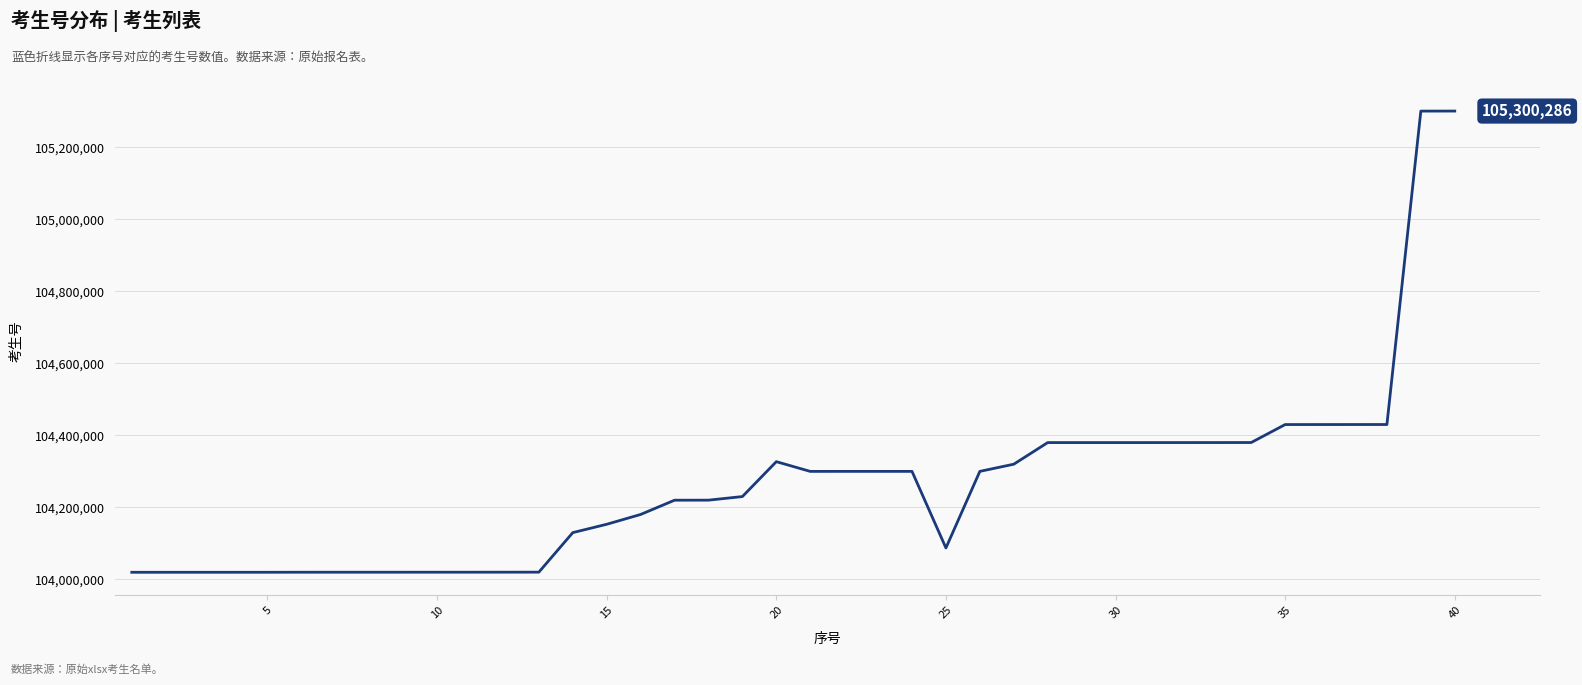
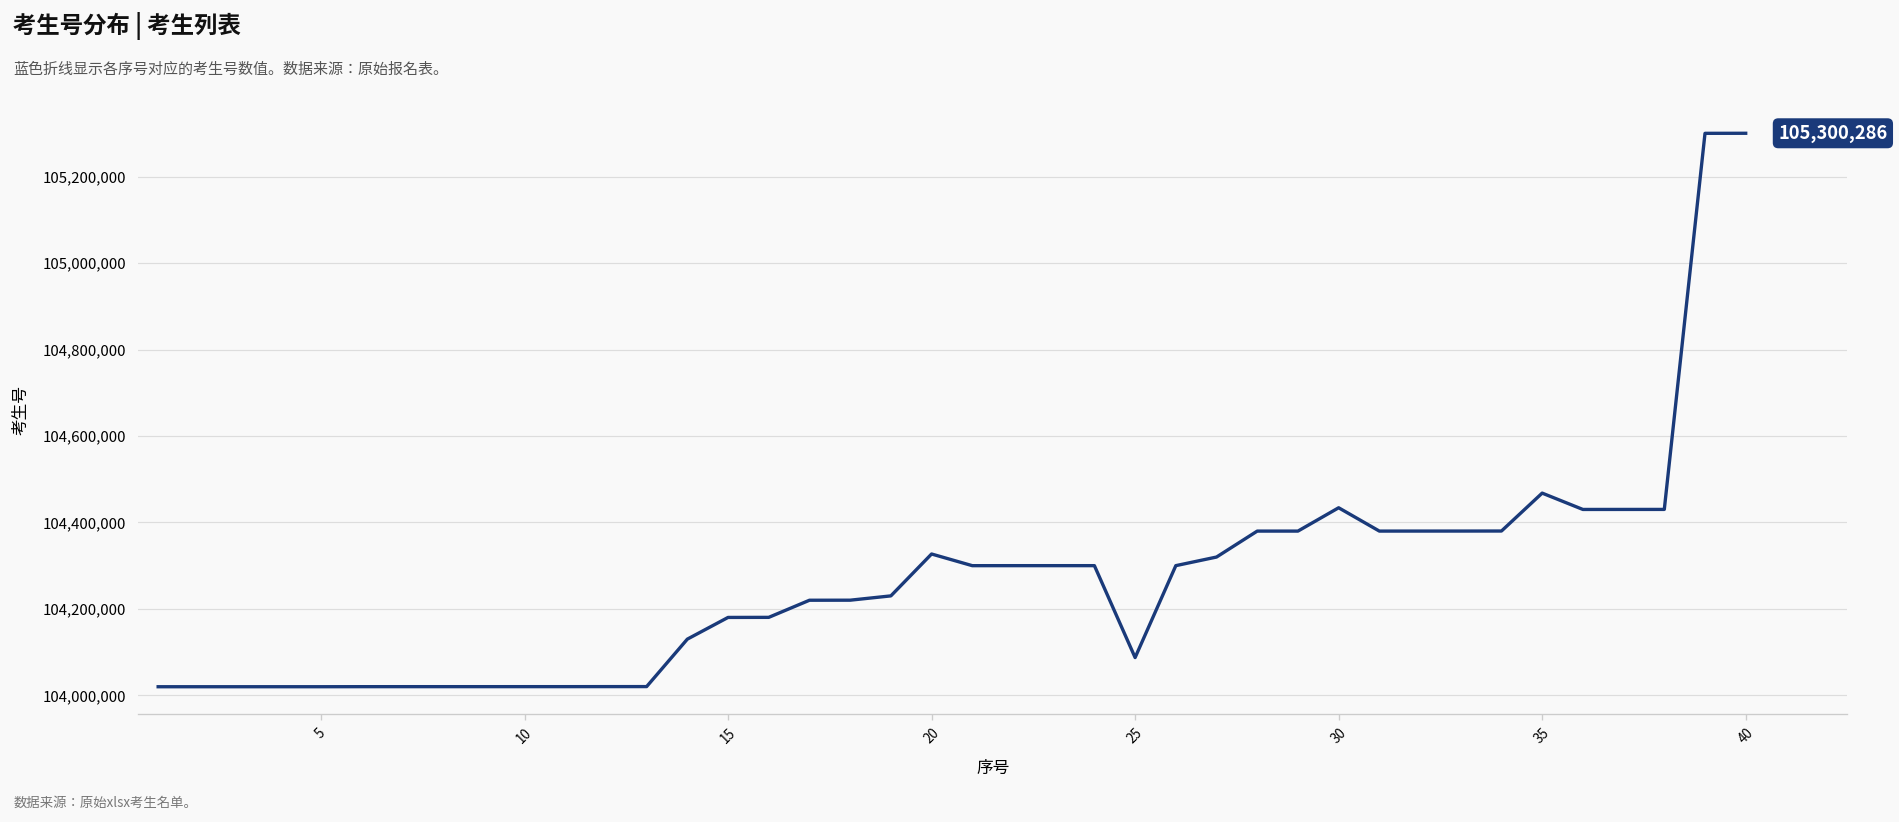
  {
    "5": "104,020,000",
    "10": "104,020,000",
-   "15": "104,150,000",
+   "15": "104,180,000",
    "20": "104,330,000",
    "25": "104,090,000",
-   "30": "104,380,000",
-   "35": "104,430,000",
+   "30": "104,430,000",
+   "35": "104,470,000",
    "40": "105,300,000"
  }
